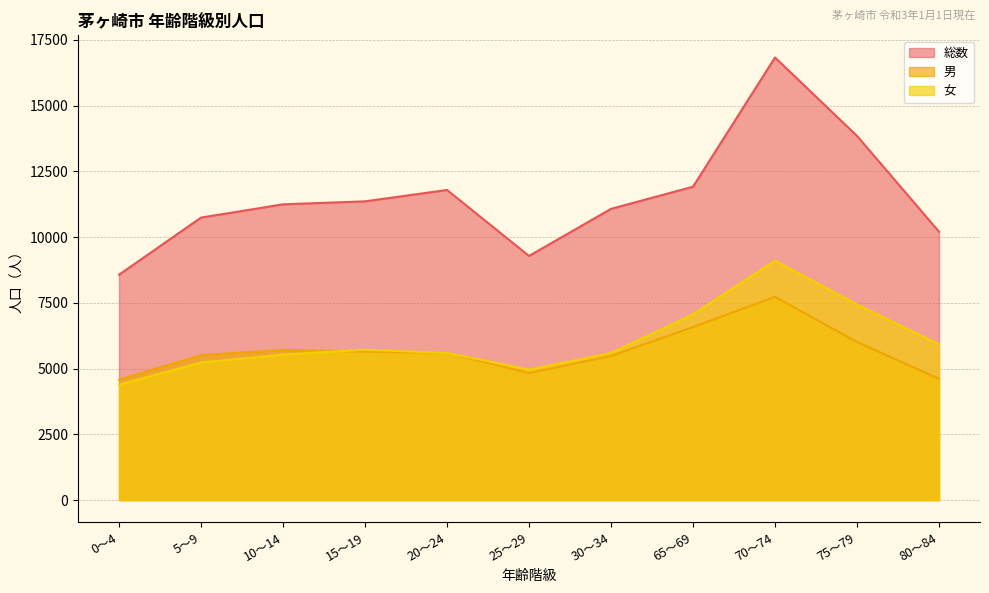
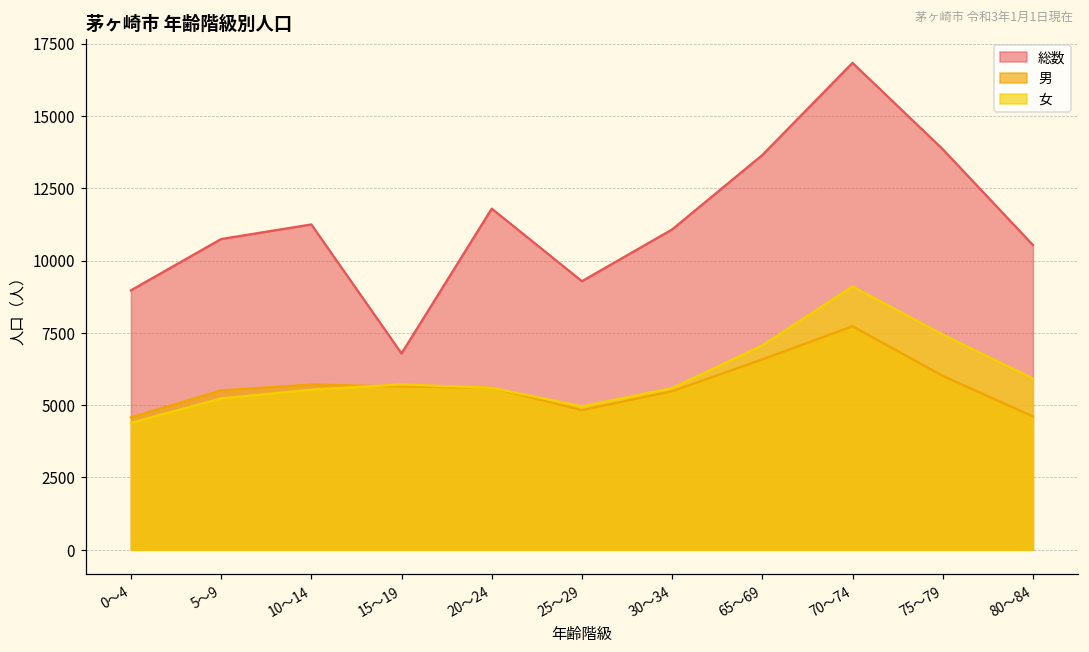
  {
    "総数": {
-     "0～4": 8600,
+     "0～4": 9000,
      "5～9": 10700,
      "10～14": 11200,
-     "15～19": 11400,
+     "15～19": 6800,
      "20～24": 11800,
      "25～29": 9300,
      "30～34": 11100,
-     "65～69": 11900,
+     "65～69": 13600,
      "70～74": 16800,
      "75～79": 13800,
-     "80～84": 10200
+     "80～84": 10500
    }
  }
